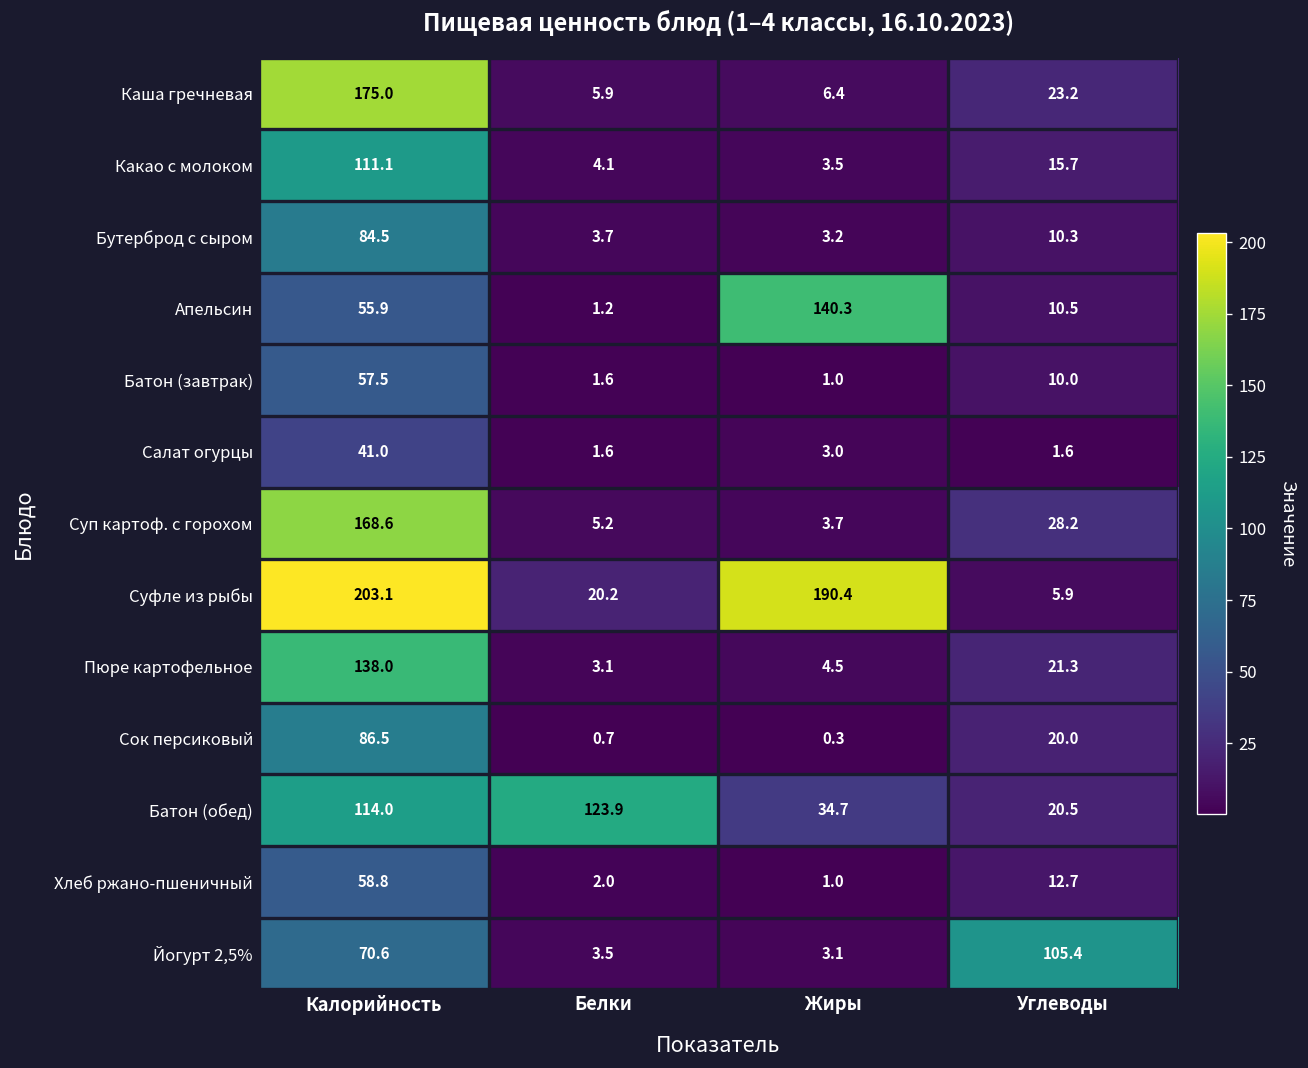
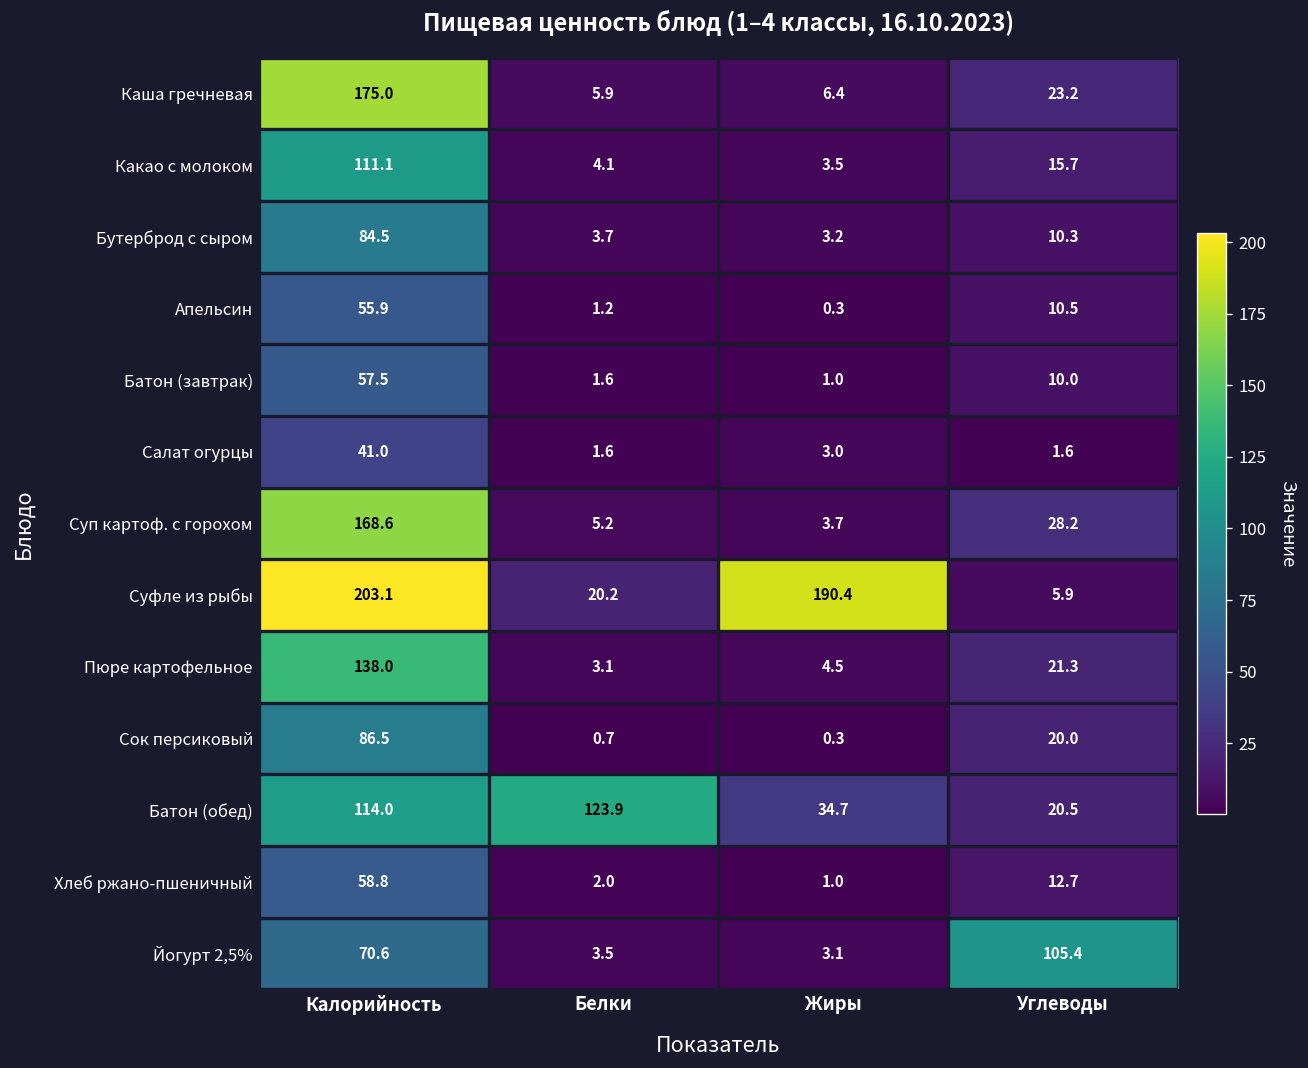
  {
    "Каша гречневая": {
      "Калорийность": 175.0,
      "Белки": 5.9,
      "Жиры": 6.4,
      "Углеводы": 23.2
    },
    "Какао с молоком": {
      "Калорийность": 111.1,
      "Белки": 4.1,
      "Жиры": 3.5,
      "Углеводы": 15.7
    },
    "Бутерброд с сыром": {
      "Калорийность": 84.5,
      "Белки": 3.7,
      "Жиры": 3.2,
      "Углеводы": 10.3
    },
    "Апельсин": {
      "Калорийность": 55.9,
      "Белки": 1.2,
-     "Жиры": 140.3,
+     "Жиры": 0.3,
      "Углеводы": 10.5
    },
    "Батон (завтрак)": {
      "Калорийность": 57.5,
      "Белки": 1.6,
      "Жиры": 1.0,
      "Углеводы": 10.0
    },
    "Салат огурцы": {
      "Калорийность": 41.0,
      "Белки": 1.6,
      "Жиры": 3.0,
      "Углеводы": 1.6
    },
    "Суп картоф. с горохом": {
      "Калорийность": 168.6,
      "Белки": 5.2,
      "Жиры": 3.7,
      "Углеводы": 28.2
    },
    "Суфле из рыбы": {
      "Калорийность": 203.1,
      "Белки": 20.2,
      "Жиры": 190.4,
      "Углеводы": 5.9
    },
    "Пюре картофельное": {
      "Калорийность": 138.0,
      "Белки": 3.1,
      "Жиры": 4.5,
      "Углеводы": 21.3
    },
    "Сок персиковый": {
      "Калорийность": 86.5,
      "Белки": 0.7,
      "Жиры": 0.3,
      "Углеводы": 20.0
    },
    "Батон (обед)": {
      "Калорийность": 114.0,
      "Белки": 123.9,
      "Жиры": 34.7,
      "Углеводы": 20.5
    },
    "Хлеб ржано-пшеничный": {
      "Калорийность": 58.8,
      "Белки": 2.0,
      "Жиры": 1.0,
      "Углеводы": 12.7
    },
    "Йогурт 2,5%": {
      "Калорийность": 70.6,
      "Белки": 3.5,
      "Жиры": 3.1,
      "Углеводы": 105.4
    }
  }
